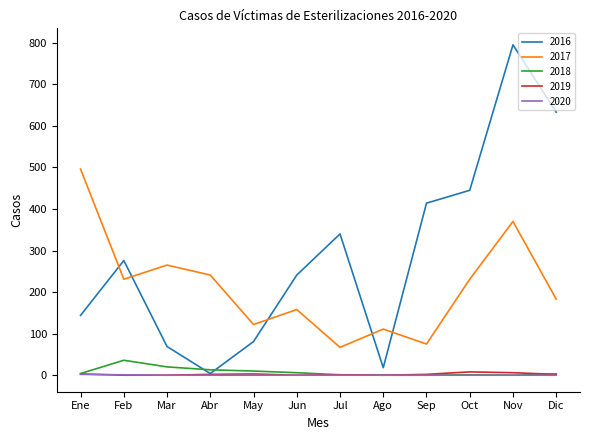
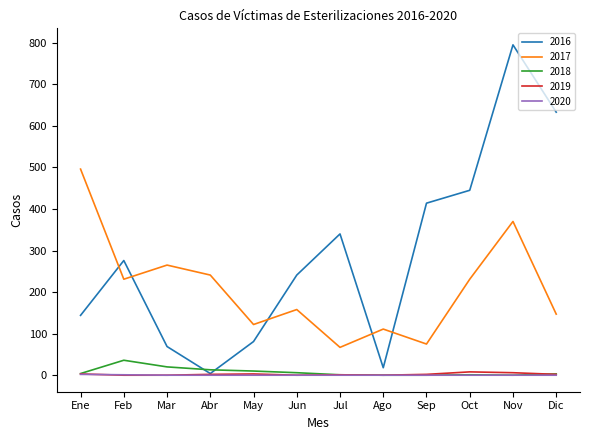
  {
    "2016": {
      "Ene": 140,
      "Feb": 280,
      "Mar": 70,
      "May": 80,
      "Jun": 240,
      "Jul": 340,
      "Ago": 20,
      "Sep": 410,
      "Oct": 450,
      "Nov": 800,
      "Dic": 630
    },
    "2017": {
      "Ene": 500,
      "Feb": 230,
      "Mar": 270,
      "Abr": 240,
      "May": 120,
      "Jun": 160,
      "Jul": 70,
      "Ago": 110,
      "Sep": 80,
      "Oct": 230,
      "Nov": 370,
-     "Dic": 180
+     "Dic": 150
    },
    "2018": {
      "Feb": 40,
      "Mar": 20,
      "Abr": 10,
      "May": 10
    },
    "2019": {
      "Oct": 10
    }
  }
